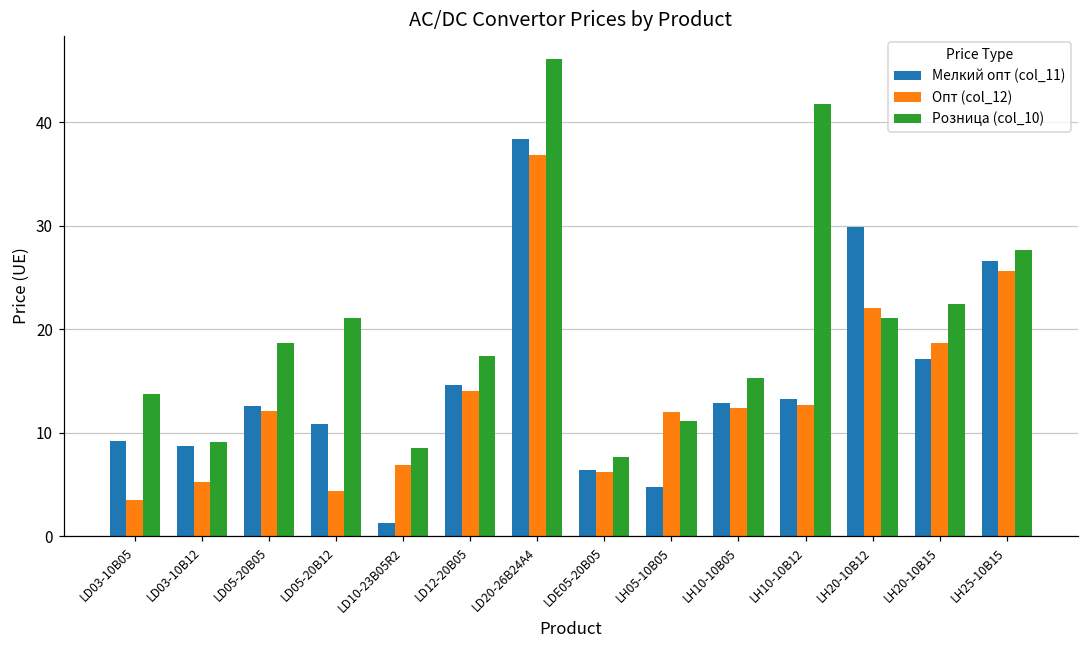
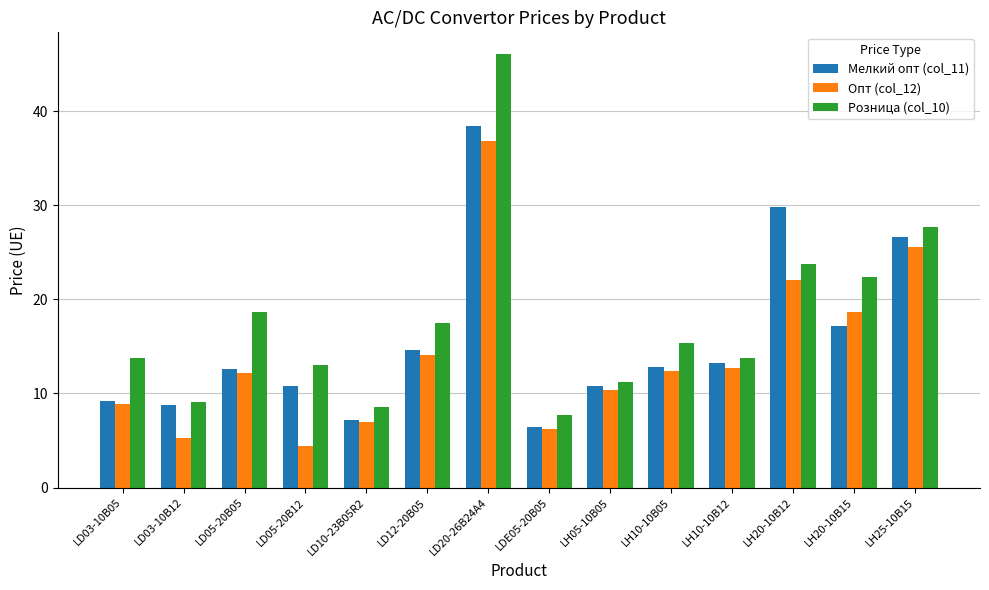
  {
    "Мелкий опт (col_11)": {
      "LD03-10B05": 9,
      "LD03-10B12": 9,
      "LD05-20B05": 13,
      "LD05-20B12": 11,
-     "LD10-23B05R2": 1,
+     "LD10-23B05R2": 7,
      "LD12-20B05": 15,
      "LD20-26B24A4": 38,
      "LDE05-20B05": 6,
-     "LH05-10B05": 5,
+     "LH05-10B05": 11,
      "LH10-10B05": 13,
      "LH10-10B12": 13,
      "LH20-10B12": 30,
      "LH20-10B15": 17,
      "LH25-10B15": 27
    },
    "Опт (col_12)": {
-     "LD03-10B05": 4,
+     "LD03-10B05": 9,
      "LD03-10B12": 5,
      "LD05-20B05": 12,
      "LD05-20B12": 4,
      "LD10-23B05R2": 7,
      "LD12-20B05": 14,
      "LD20-26B24A4": 37,
      "LDE05-20B05": 6,
-     "LH05-10B05": 12,
+     "LH05-10B05": 10,
      "LH10-10B05": 12,
      "LH10-10B12": 13,
      "LH20-10B12": 22,
      "LH20-10B15": 19,
      "LH25-10B15": 26
    },
    "Розница (col_10)": {
      "LD03-10B05": 14,
      "LD03-10B12": 9,
      "LD05-20B05": 19,
-     "LD05-20B12": 21,
+     "LD05-20B12": 13,
      "LD10-23B05R2": 9,
      "LD12-20B05": 17,
      "LD20-26B24A4": 46,
      "LDE05-20B05": 8,
      "LH05-10B05": 11,
      "LH10-10B05": 15,
-     "LH10-10B12": 42,
-     "LH20-10B12": 21,
+     "LH10-10B12": 14,
+     "LH20-10B12": 24,
      "LH20-10B15": 22,
      "LH25-10B15": 28
    }
  }
